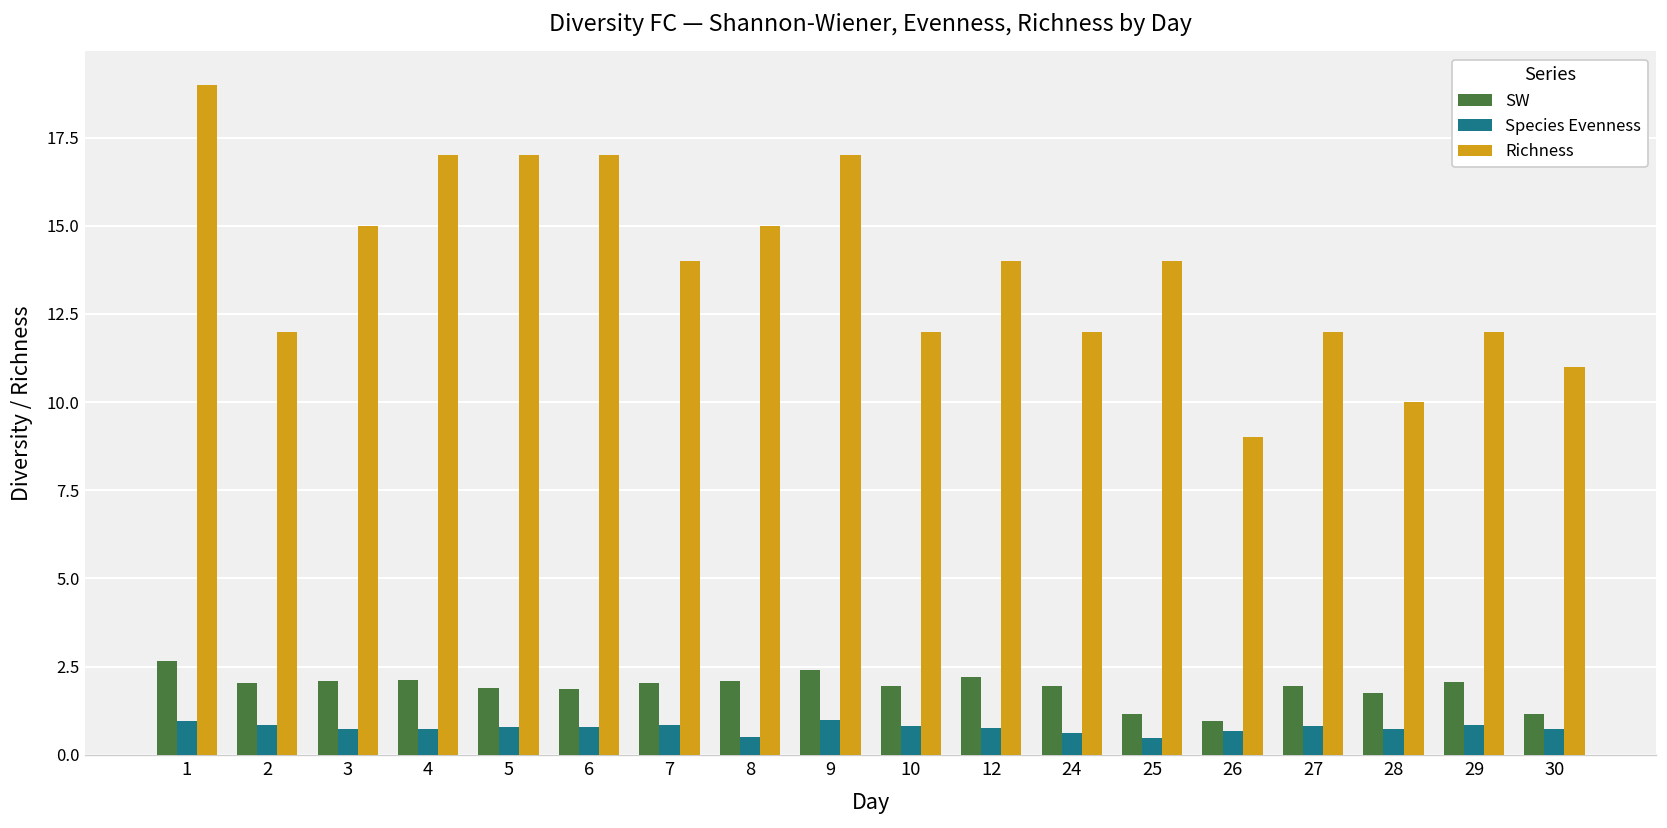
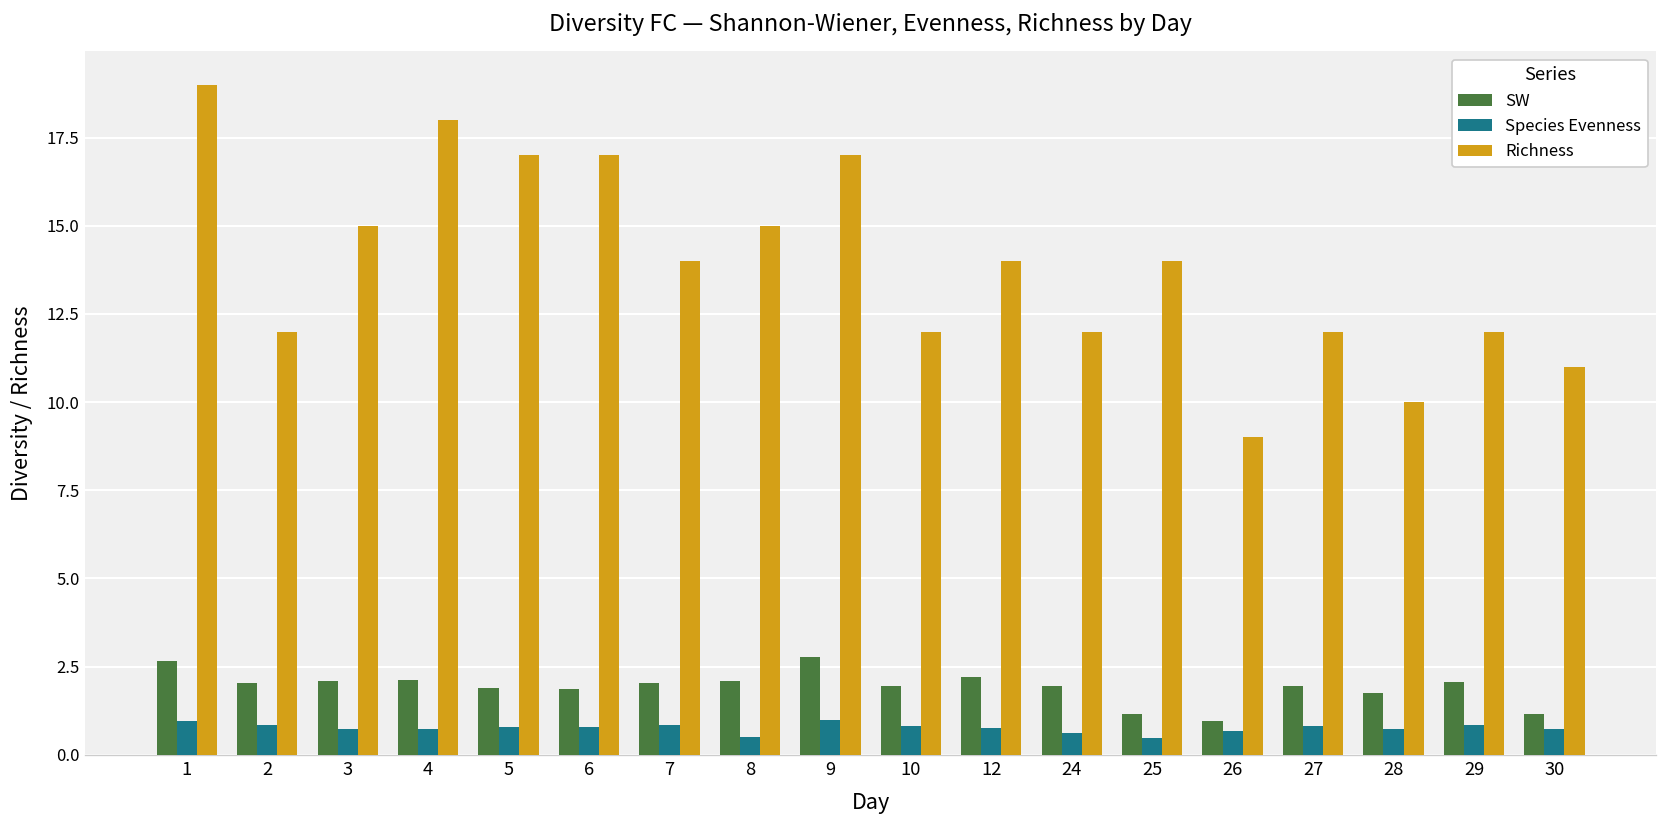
  {
    "SW": {
      "1": 2.7,
      "2": 2.0,
      "3": 2.1,
      "4": 2.1,
      "5": 1.9,
      "6": 1.9,
      "7": 2.0,
      "8": 2.1,
-     "9": 2.4,
+     "9": 2.8,
      "10": 1.9,
      "12": 2.2,
      "24": 2.0,
      "25": 1.2,
      "26": 1.0,
      "27": 2.0,
      "28": 1.8,
      "29": 2.1,
      "30": 1.2
    },
    "Species Evenness": {
      "1": 1.0,
      "2": 0.8,
      "3": 0.7,
      "4": 0.7,
      "5": 0.8,
      "6": 0.8,
      "7": 0.9,
      "8": 0.5,
      "9": 1.0,
      "10": 0.8,
      "12": 0.8,
      "24": 0.6,
      "25": 0.5,
      "26": 0.7,
      "27": 0.8,
      "28": 0.7,
      "29": 0.9,
      "30": 0.7
    },
    "Richness": {
      "1": 19,
      "2": 12,
      "3": 15,
-     "4": 17,
+     "4": 18,
      "5": 17,
      "6": 17,
      "7": 14,
      "8": 15,
      "9": 17,
      "10": 12,
      "12": 14,
      "24": 12,
      "25": 14,
      "26": 9,
      "27": 12,
      "28": 10,
      "29": 12,
      "30": 11
    }
  }
